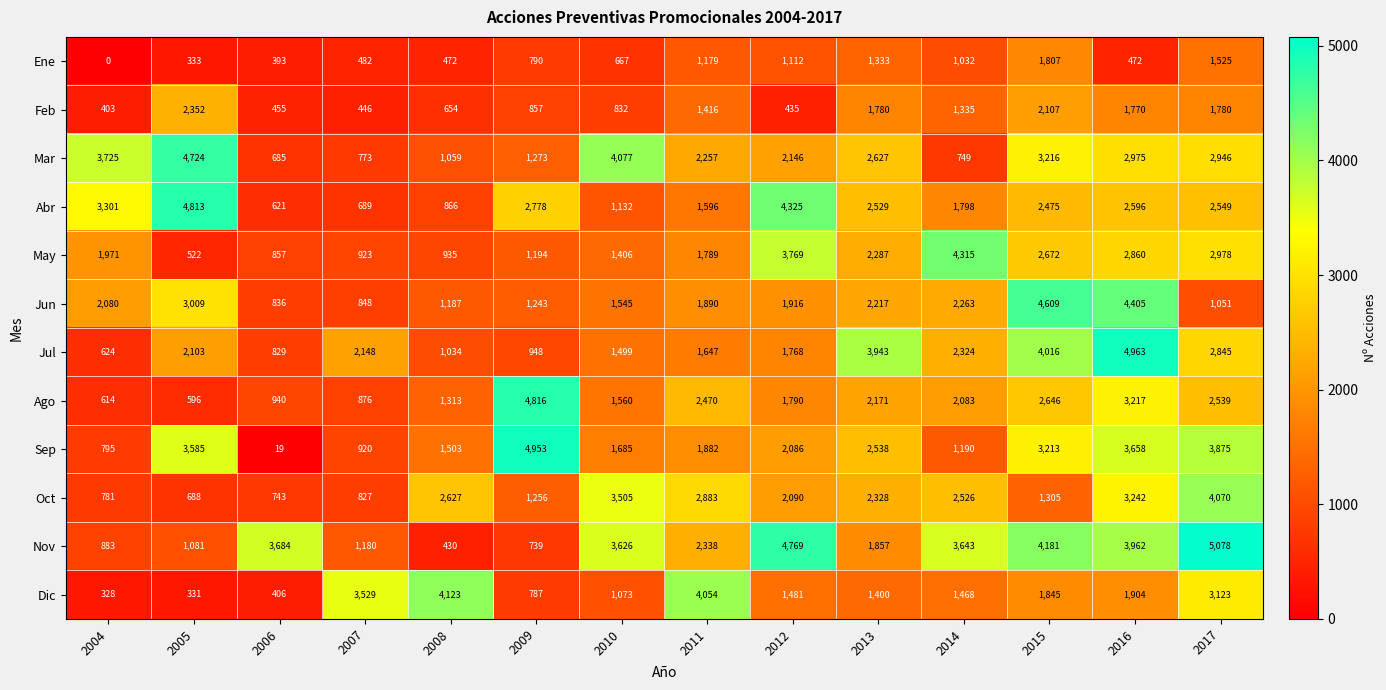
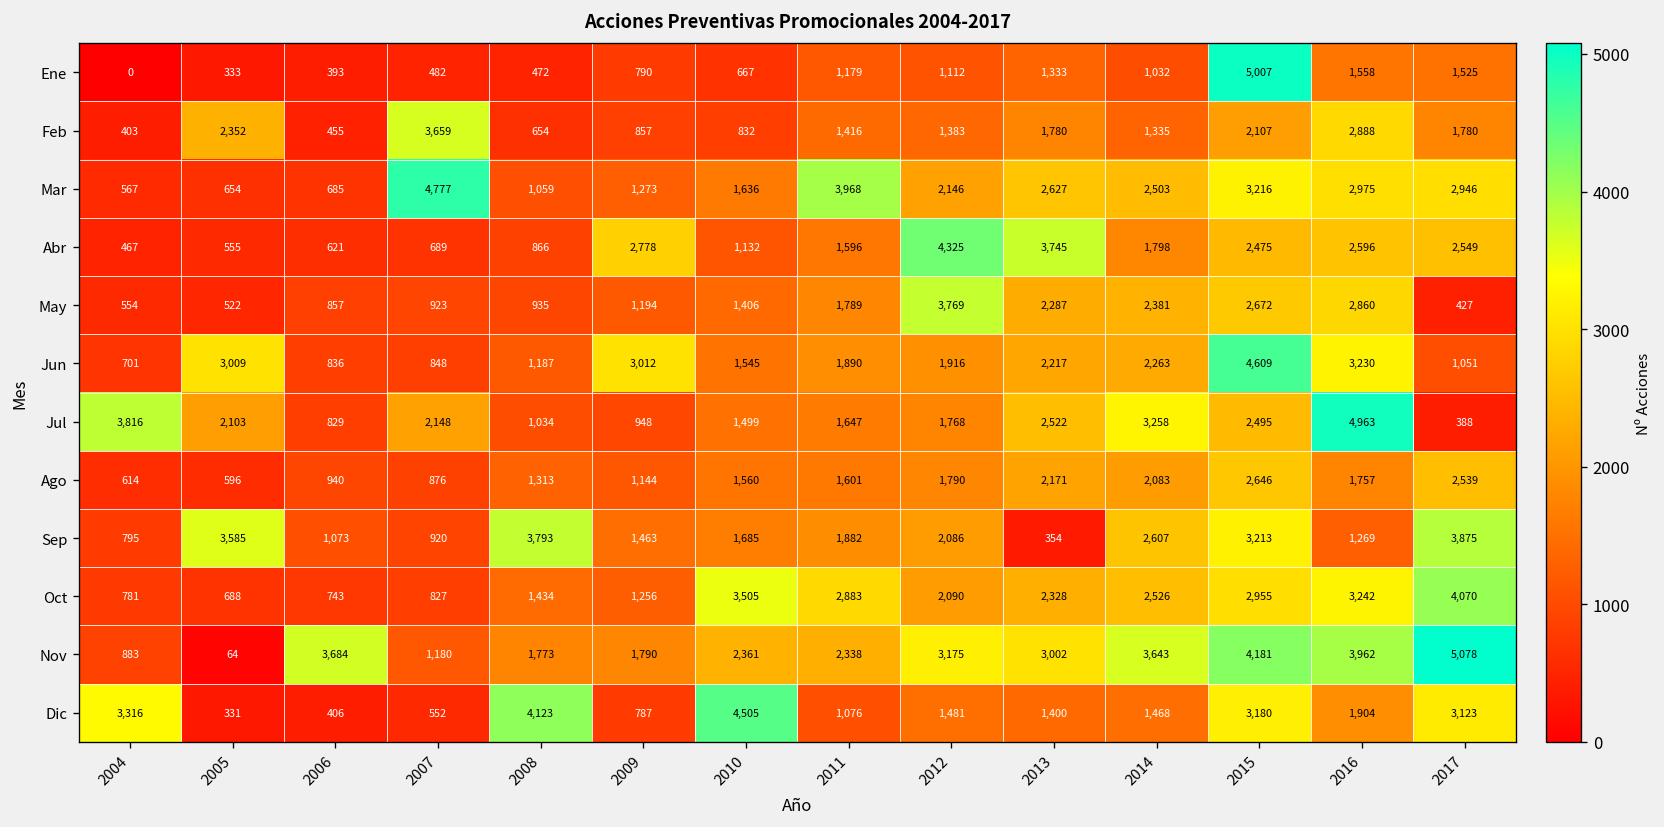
  {
    "Ene": {
      "2004": "0",
      "2005": "333",
      "2006": "393",
      "2007": "482",
      "2008": "472",
      "2009": "790",
      "2010": "667",
      "2011": "1,179",
      "2012": "1,112",
      "2013": "1,333",
      "2014": "1,032",
-     "2015": "1,807",
-     "2016": "472",
+     "2015": "5,007",
+     "2016": "1,558",
      "2017": "1,525"
    },
    "Feb": {
      "2004": "403",
      "2005": "2,352",
      "2006": "455",
-     "2007": "446",
+     "2007": "3,659",
      "2008": "654",
      "2009": "857",
      "2010": "832",
      "2011": "1,416",
-     "2012": "435",
+     "2012": "1,383",
      "2013": "1,780",
      "2014": "1,335",
      "2015": "2,107",
-     "2016": "1,770",
+     "2016": "2,888",
      "2017": "1,780"
    },
    "Mar": {
-     "2004": "3,725",
-     "2005": "4,724",
+     "2004": "567",
+     "2005": "654",
      "2006": "685",
-     "2007": "773",
+     "2007": "4,777",
      "2008": "1,059",
      "2009": "1,273",
-     "2010": "4,077",
-     "2011": "2,257",
+     "2010": "1,636",
+     "2011": "3,968",
      "2012": "2,146",
      "2013": "2,627",
-     "2014": "749",
+     "2014": "2,503",
      "2015": "3,216",
      "2016": "2,975",
      "2017": "2,946"
    },
    "Abr": {
-     "2004": "3,301",
-     "2005": "4,813",
+     "2004": "467",
+     "2005": "555",
      "2006": "621",
      "2007": "689",
      "2008": "866",
      "2009": "2,778",
      "2010": "1,132",
      "2011": "1,596",
      "2012": "4,325",
-     "2013": "2,529",
+     "2013": "3,745",
      "2014": "1,798",
      "2015": "2,475",
      "2016": "2,596",
      "2017": "2,549"
    },
    "May": {
-     "2004": "1,971",
+     "2004": "554",
      "2005": "522",
      "2006": "857",
      "2007": "923",
      "2008": "935",
      "2009": "1,194",
      "2010": "1,406",
      "2011": "1,789",
      "2012": "3,769",
      "2013": "2,287",
-     "2014": "4,315",
+     "2014": "2,381",
      "2015": "2,672",
      "2016": "2,860",
-     "2017": "2,978"
+     "2017": "427"
    },
    "Jun": {
-     "2004": "2,080",
+     "2004": "701",
      "2005": "3,009",
      "2006": "836",
      "2007": "848",
      "2008": "1,187",
-     "2009": "1,243",
+     "2009": "3,012",
      "2010": "1,545",
      "2011": "1,890",
      "2012": "1,916",
      "2013": "2,217",
      "2014": "2,263",
      "2015": "4,609",
-     "2016": "4,405",
+     "2016": "3,230",
      "2017": "1,051"
    },
    "Jul": {
-     "2004": "624",
+     "2004": "3,816",
      "2005": "2,103",
      "2006": "829",
      "2007": "2,148",
      "2008": "1,034",
      "2009": "948",
      "2010": "1,499",
      "2011": "1,647",
      "2012": "1,768",
-     "2013": "3,943",
-     "2014": "2,324",
-     "2015": "4,016",
+     "2013": "2,522",
+     "2014": "3,258",
+     "2015": "2,495",
      "2016": "4,963",
-     "2017": "2,845"
+     "2017": "388"
    },
    "Ago": {
      "2004": "614",
      "2005": "596",
      "2006": "940",
      "2007": "876",
      "2008": "1,313",
-     "2009": "4,816",
+     "2009": "1,144",
      "2010": "1,560",
-     "2011": "2,470",
+     "2011": "1,601",
      "2012": "1,790",
      "2013": "2,171",
      "2014": "2,083",
      "2015": "2,646",
-     "2016": "3,217",
+     "2016": "1,757",
      "2017": "2,539"
    },
    "Sep": {
      "2004": "795",
      "2005": "3,585",
-     "2006": "19",
+     "2006": "1,073",
      "2007": "920",
-     "2008": "1,503",
-     "2009": "4,953",
+     "2008": "3,793",
+     "2009": "1,463",
      "2010": "1,685",
      "2011": "1,882",
      "2012": "2,086",
-     "2013": "2,538",
-     "2014": "1,190",
+     "2013": "354",
+     "2014": "2,607",
      "2015": "3,213",
-     "2016": "3,658",
+     "2016": "1,269",
      "2017": "3,875"
    },
    "Oct": {
      "2004": "781",
      "2005": "688",
      "2006": "743",
      "2007": "827",
-     "2008": "2,627",
+     "2008": "1,434",
      "2009": "1,256",
      "2010": "3,505",
      "2011": "2,883",
      "2012": "2,090",
      "2013": "2,328",
      "2014": "2,526",
-     "2015": "1,305",
+     "2015": "2,955",
      "2016": "3,242",
      "2017": "4,070"
    },
    "Nov": {
      "2004": "883",
-     "2005": "1,081",
+     "2005": "64",
      "2006": "3,684",
      "2007": "1,180",
-     "2008": "430",
-     "2009": "739",
-     "2010": "3,626",
+     "2008": "1,773",
+     "2009": "1,790",
+     "2010": "2,361",
      "2011": "2,338",
-     "2012": "4,769",
-     "2013": "1,857",
+     "2012": "3,175",
+     "2013": "3,002",
      "2014": "3,643",
      "2015": "4,181",
      "2016": "3,962",
      "2017": "5,078"
    },
    "Dic": {
-     "2004": "328",
+     "2004": "3,316",
      "2005": "331",
      "2006": "406",
-     "2007": "3,529",
+     "2007": "552",
      "2008": "4,123",
      "2009": "787",
-     "2010": "1,073",
-     "2011": "4,054",
+     "2010": "4,505",
+     "2011": "1,076",
      "2012": "1,481",
      "2013": "1,400",
      "2014": "1,468",
-     "2015": "1,845",
+     "2015": "3,180",
      "2016": "1,904",
      "2017": "3,123"
    }
  }
